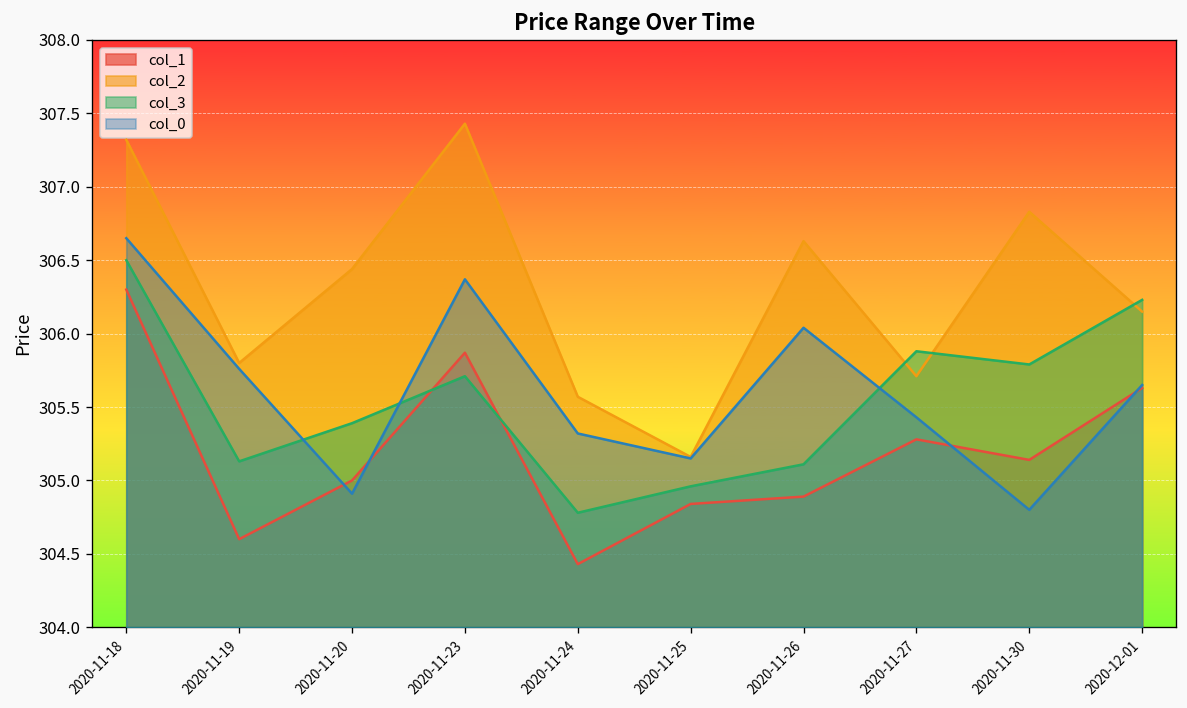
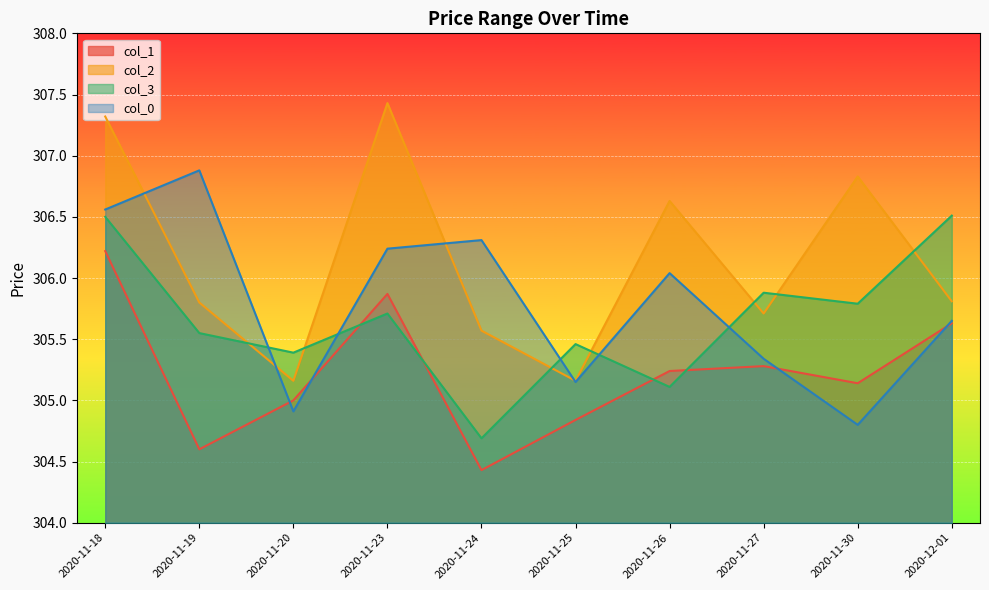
  {
    "col_1": {
-     "2020-11-18": 306.30,
+     "2020-11-18": 306.22,
      "2020-11-19": 304.60,
      "2020-11-20": 305.00,
      "2020-11-23": 305.87,
      "2020-11-24": 304.43,
      "2020-11-25": 304.84,
-     "2020-11-26": 304.89,
+     "2020-11-26": 305.24,
      "2020-11-27": 305.28,
      "2020-11-30": 305.14
    },
    "col_2": {
      "2020-11-19": 305.80,
-     "2020-11-20": 306.44,
+     "2020-11-20": 305.16,
      "2020-11-23": 307.43,
      "2020-11-24": 305.57,
      "2020-11-26": 306.63,
      "2020-11-27": 305.71,
      "2020-11-30": 306.83,
-     "2020-12-01": 306.15
+     "2020-12-01": 305.81
    },
    "col_3": {
      "2020-11-18": 306.50,
-     "2020-11-19": 305.13,
+     "2020-11-19": 305.55,
      "2020-11-20": 305.39,
      "2020-11-23": 305.71,
-     "2020-11-24": 304.78,
-     "2020-11-25": 304.96,
+     "2020-11-24": 304.69,
+     "2020-11-25": 305.46,
      "2020-11-26": 305.11,
      "2020-11-27": 305.88,
      "2020-11-30": 305.79,
-     "2020-12-01": 306.23
+     "2020-12-01": 306.51
    },
    "col_0": {
-     "2020-11-18": 306.65,
-     "2020-11-19": 305.76,
+     "2020-11-18": 306.56,
+     "2020-11-19": 306.88,
      "2020-11-20": 304.91,
-     "2020-11-23": 306.37,
-     "2020-11-24": 305.32,
+     "2020-11-23": 306.24,
+     "2020-11-24": 306.31,
      "2020-11-26": 306.04,
-     "2020-11-27": 305.43,
+     "2020-11-27": 305.34,
      "2020-11-30": 304.80
    }
  }
